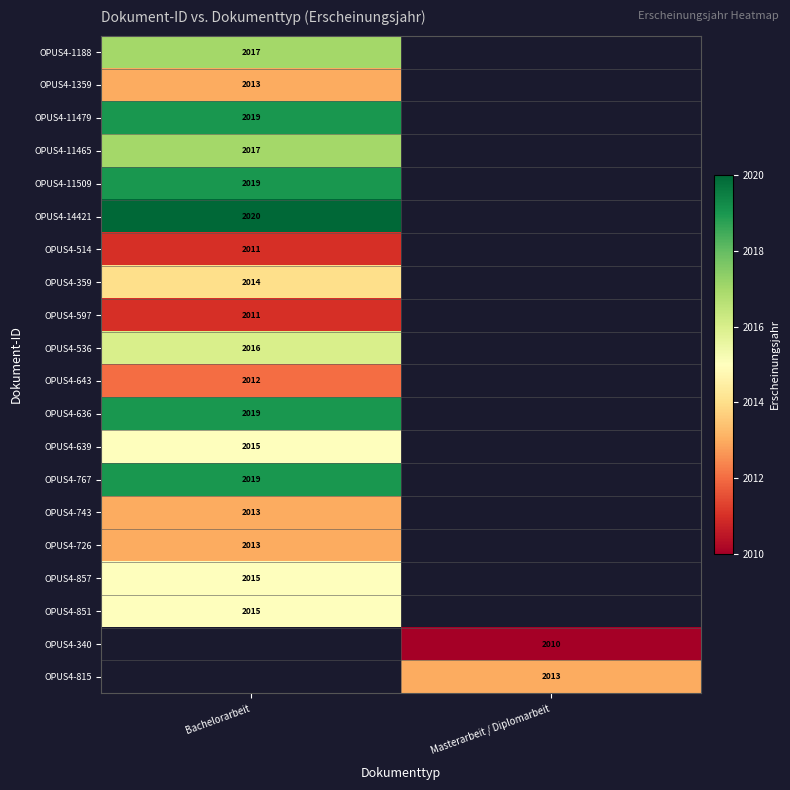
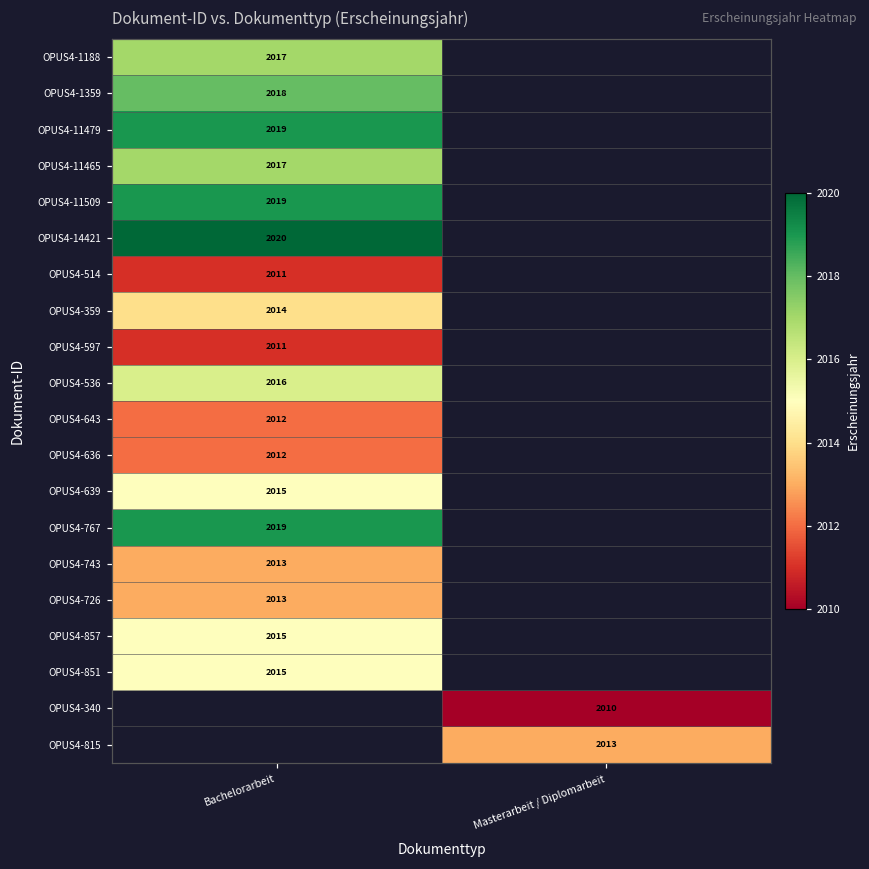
  {
    "OPUS4-1188": {
      "Bachelorarbeit": 2017
    },
    "OPUS4-1359": {
-     "Bachelorarbeit": 2013
+     "Bachelorarbeit": 2018
    },
    "OPUS4-11479": {
      "Bachelorarbeit": 2019
    },
    "OPUS4-11465": {
      "Bachelorarbeit": 2017
    },
    "OPUS4-11509": {
      "Bachelorarbeit": 2019
    },
    "OPUS4-14421": {
      "Bachelorarbeit": 2020
    },
    "OPUS4-514": {
      "Bachelorarbeit": 2011
    },
    "OPUS4-359": {
      "Bachelorarbeit": 2014
    },
    "OPUS4-597": {
      "Bachelorarbeit": 2011
    },
    "OPUS4-536": {
      "Bachelorarbeit": 2016
    },
    "OPUS4-643": {
      "Bachelorarbeit": 2012
    },
    "OPUS4-636": {
-     "Bachelorarbeit": 2019
+     "Bachelorarbeit": 2012
    },
    "OPUS4-639": {
      "Bachelorarbeit": 2015
    },
    "OPUS4-767": {
      "Bachelorarbeit": 2019
    },
    "OPUS4-743": {
      "Bachelorarbeit": 2013
    },
    "OPUS4-726": {
      "Bachelorarbeit": 2013
    },
    "OPUS4-857": {
      "Bachelorarbeit": 2015
    },
    "OPUS4-851": {
      "Bachelorarbeit": 2015
    },
    "OPUS4-340": {
      "Masterarbeit / Diplomarbeit": 2010
    },
    "OPUS4-815": {
      "Masterarbeit / Diplomarbeit": 2013
    }
  }
